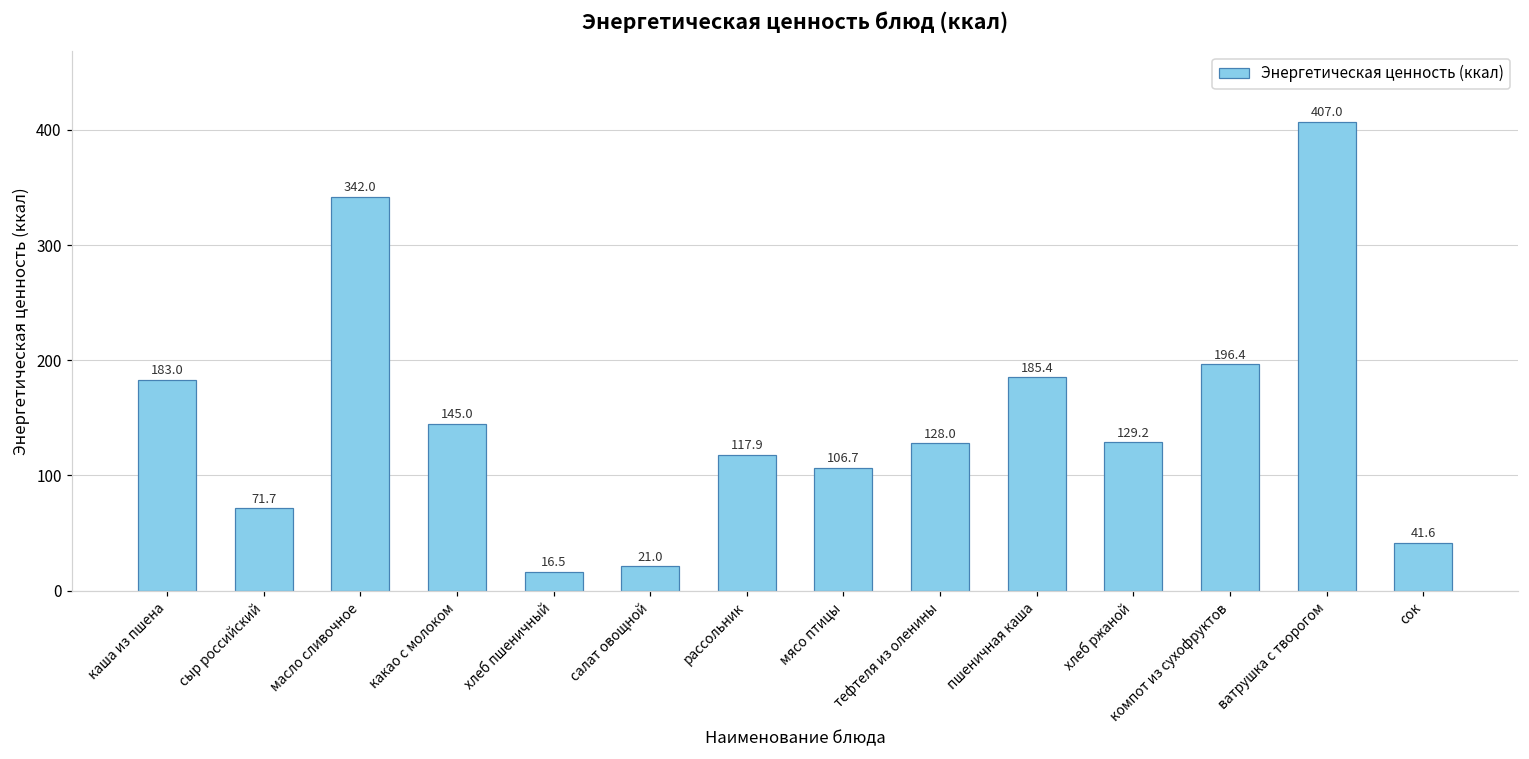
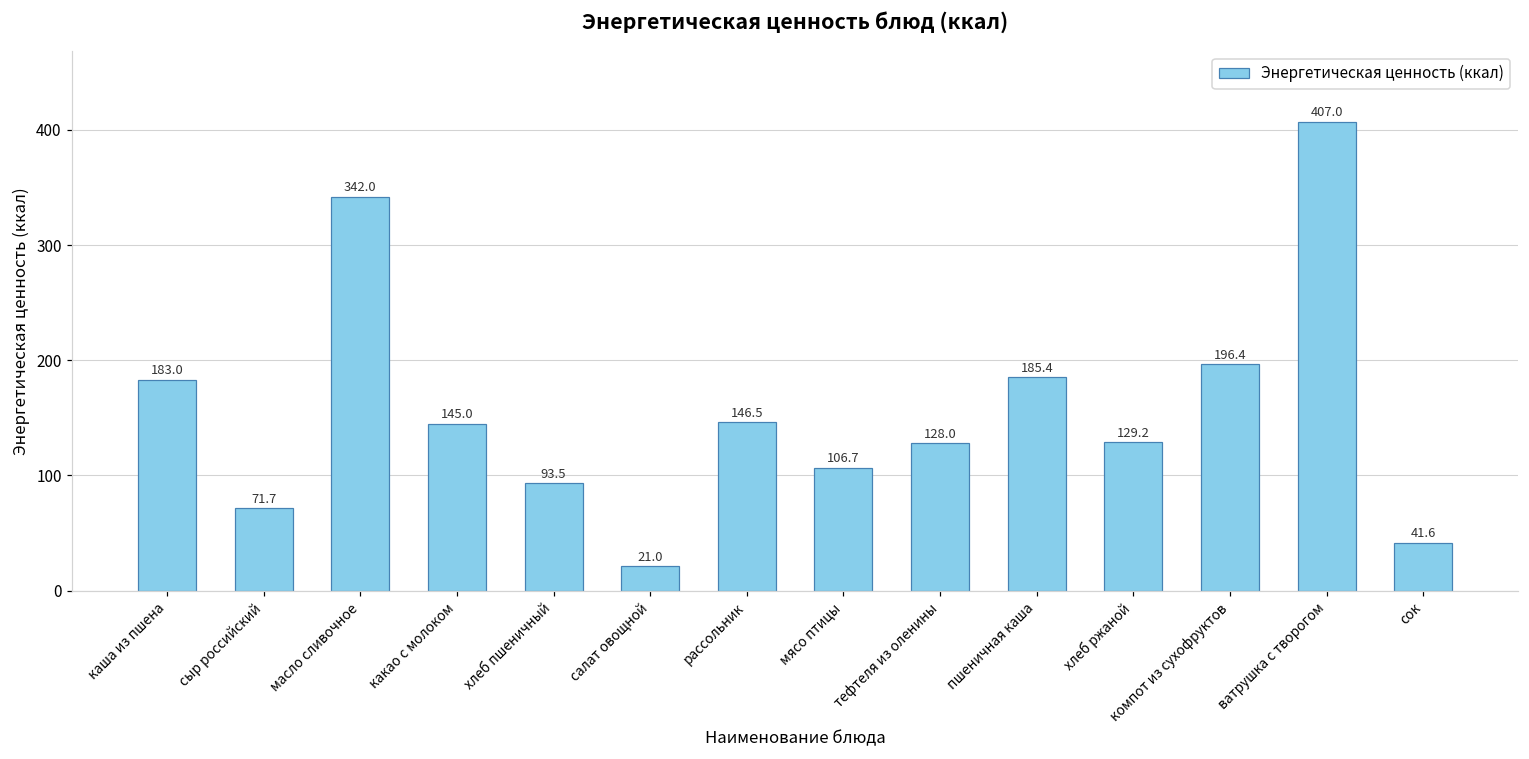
  {
    "каша из пшена": 183.0,
    "сыр российский": 71.7,
    "масло сливочное": 342.0,
    "какао с молоком": 145.0,
-   "хлеб пшеничный": 16.5,
+   "хлеб пшеничный": 93.5,
    "салат овощной": 21.0,
-   "рассольник": 117.9,
+   "рассольник": 146.5,
    "мясо птицы": 106.7,
    "тефтеля из оленины": 128.0,
    "пшеничная каша": 185.4,
    "хлеб ржаной": 129.2,
    "компот из сухофруктов": 196.4,
    "ватрушка с творогом": 407.0,
    "сок": 41.6
  }
